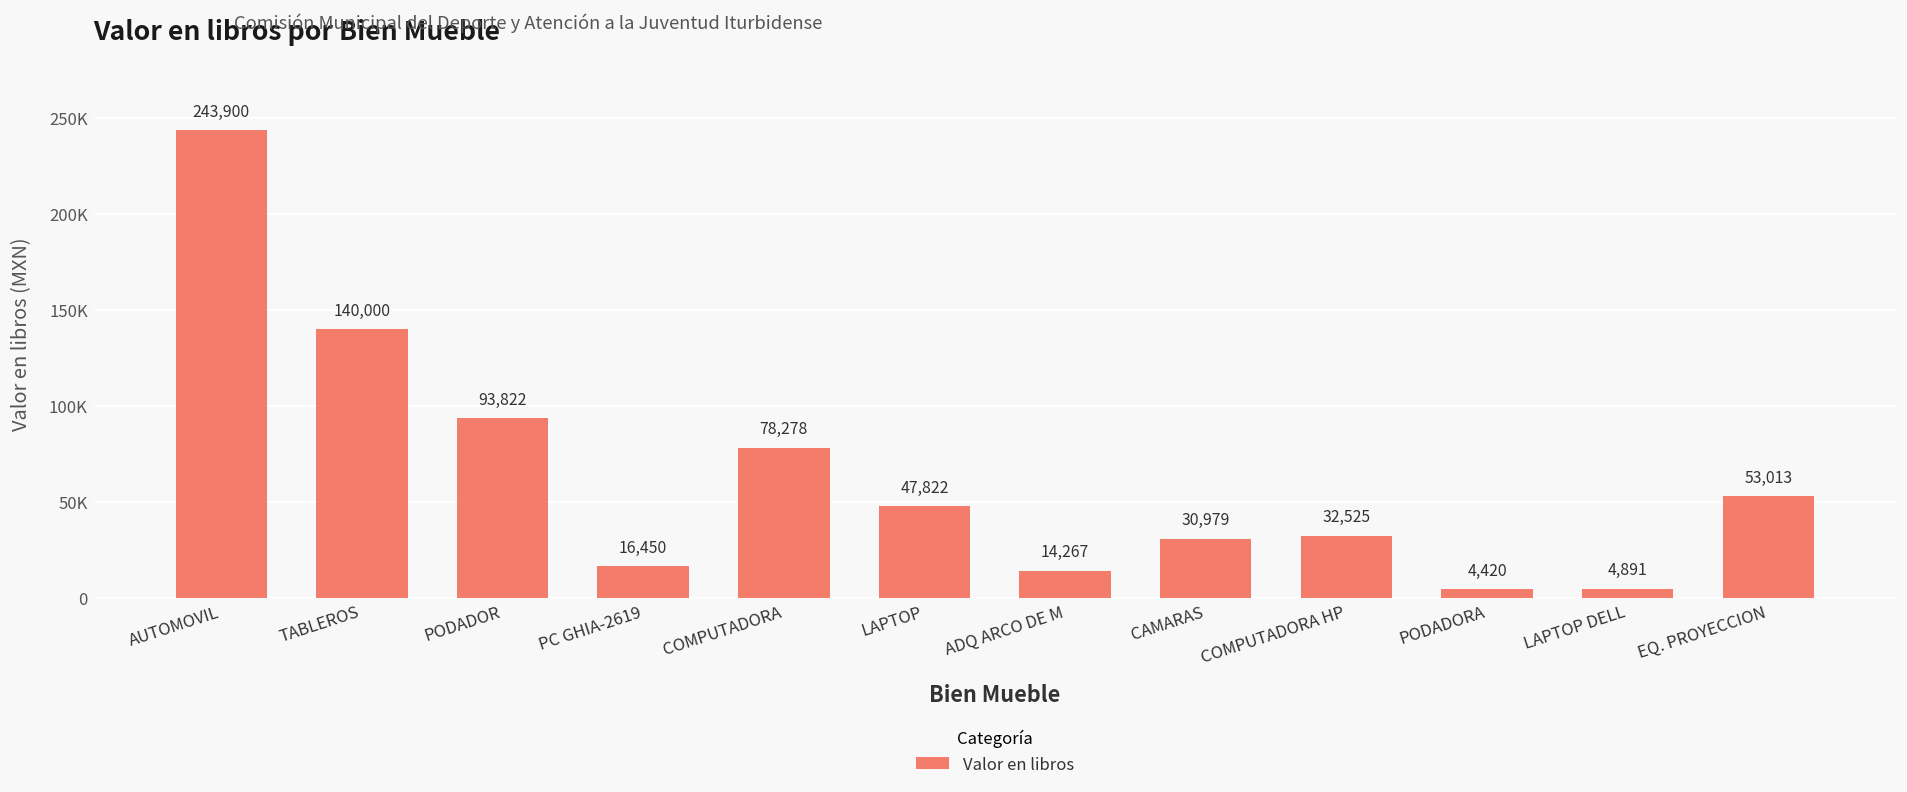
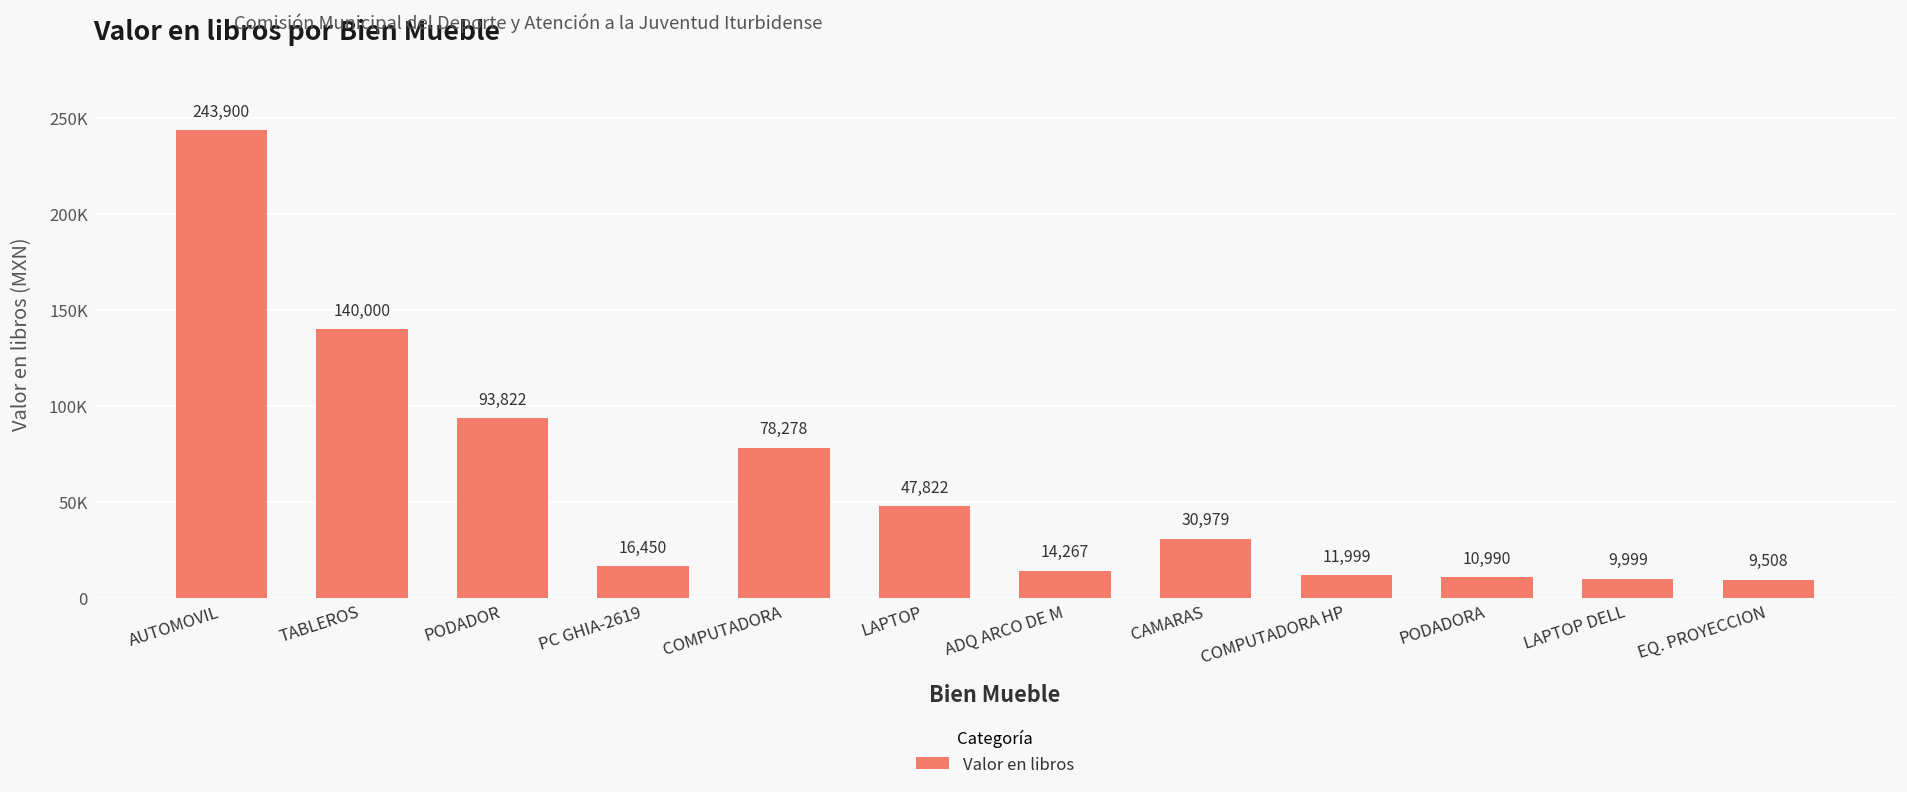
  {
    "AUTOMOVIL": "243,900",
    "TABLEROS": "140,000",
    "PODADOR": "93,822",
    "PC GHIA-2619": "16,450",
    "COMPUTADORA": "78,278",
    "LAPTOP": "47,822",
    "ADQ ARCO DE M": "14,267",
    "CAMARAS": "30,979",
-   "COMPUTADORA HP": "32,525",
-   "PODADORA": "4,420",
-   "LAPTOP DELL": "4,891",
-   "EQ. PROYECCION": "53,013"
+   "COMPUTADORA HP": "11,999",
+   "PODADORA": "10,990",
+   "LAPTOP DELL": "9,999",
+   "EQ. PROYECCION": "9,508"
  }
